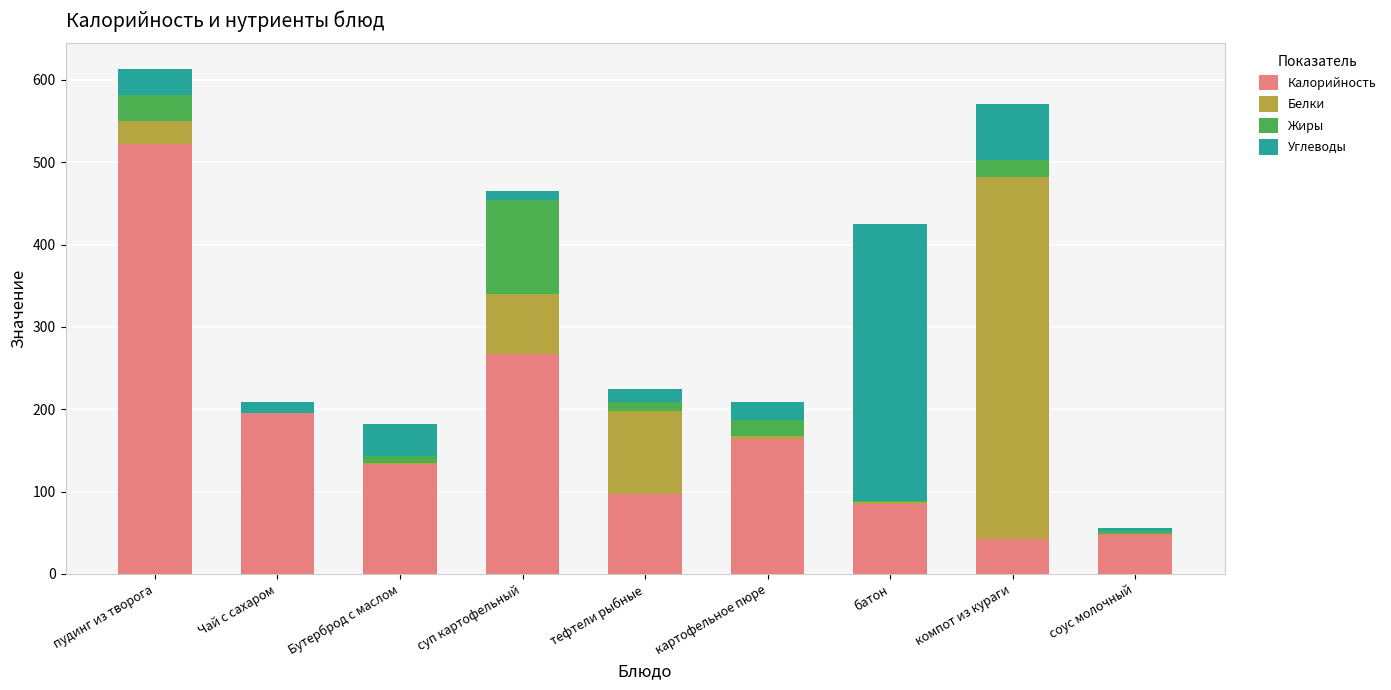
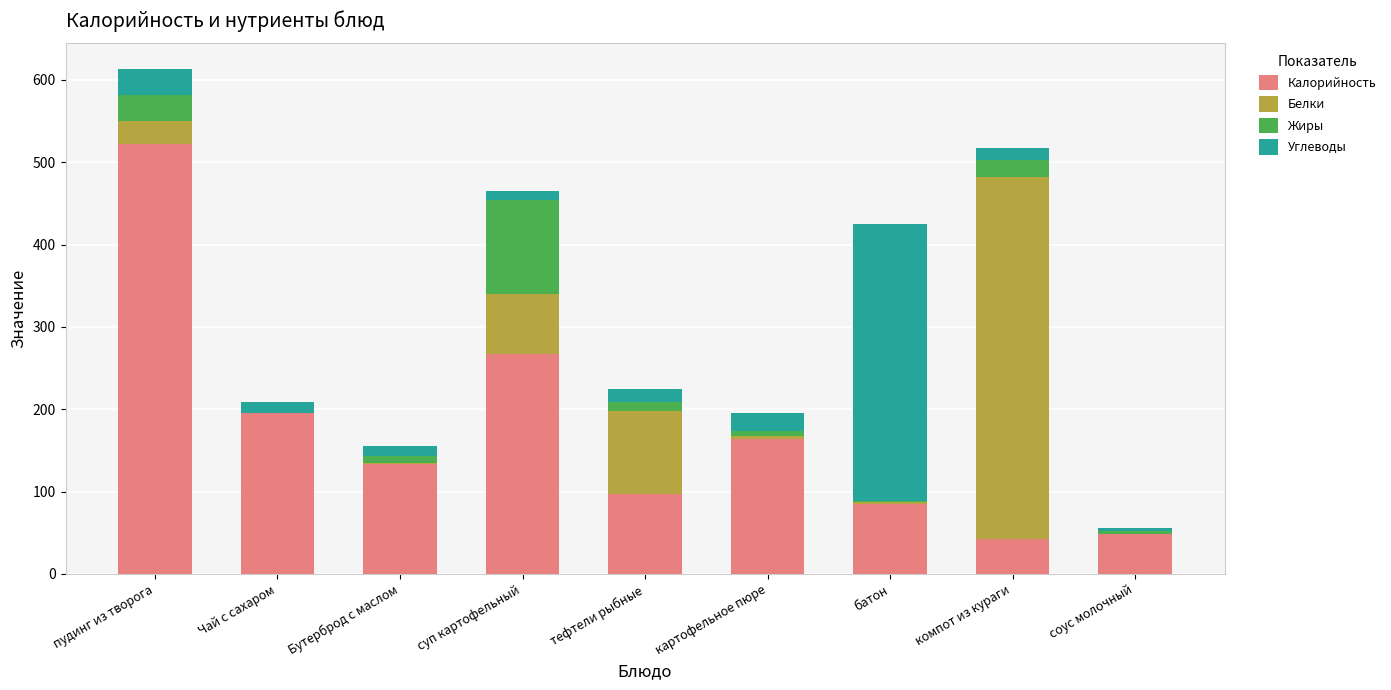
  {
    "Калорийность": {
      "пудинг из творога": 520,
      "Чай с сахаром": 200,
      "Бутерброд с маслом": 130,
      "суп картофельный": 270,
      "тефтели рыбные": 100,
      "картофельное пюре": 160,
      "батон": 90,
      "компот из кураги": 40,
      "соус молочный": 50
    },
    "Белки": {
      "пудинг из творога": 30,
      "суп картофельный": 70,
      "тефтели рыбные": 100,
      "картофельное пюре": 0,
      "компот из кураги": 440
    },
    "Жиры": {
      "пудинг из творога": 30,
      "Бутерброд с маслом": 10,
      "суп картофельный": 110,
      "тефтели рыбные": 10,
-     "картофельное пюре": 20,
+     "картофельное пюре": 10,
      "компот из кураги": 20,
      "соус молочный": 0
    },
    "Углеводы": {
      "пудинг из творога": 30,
      "Чай с сахаром": 10,
-     "Бутерброд с маслом": 40,
+     "Бутерброд с маслом": 10,
      "суп картофельный": 10,
      "тефтели рыбные": 20,
      "картофельное пюре": 20,
      "батон": 340,
-     "компот из кураги": 70,
+     "компот из кураги": 10,
      "соус молочный": 0
    }
  }
